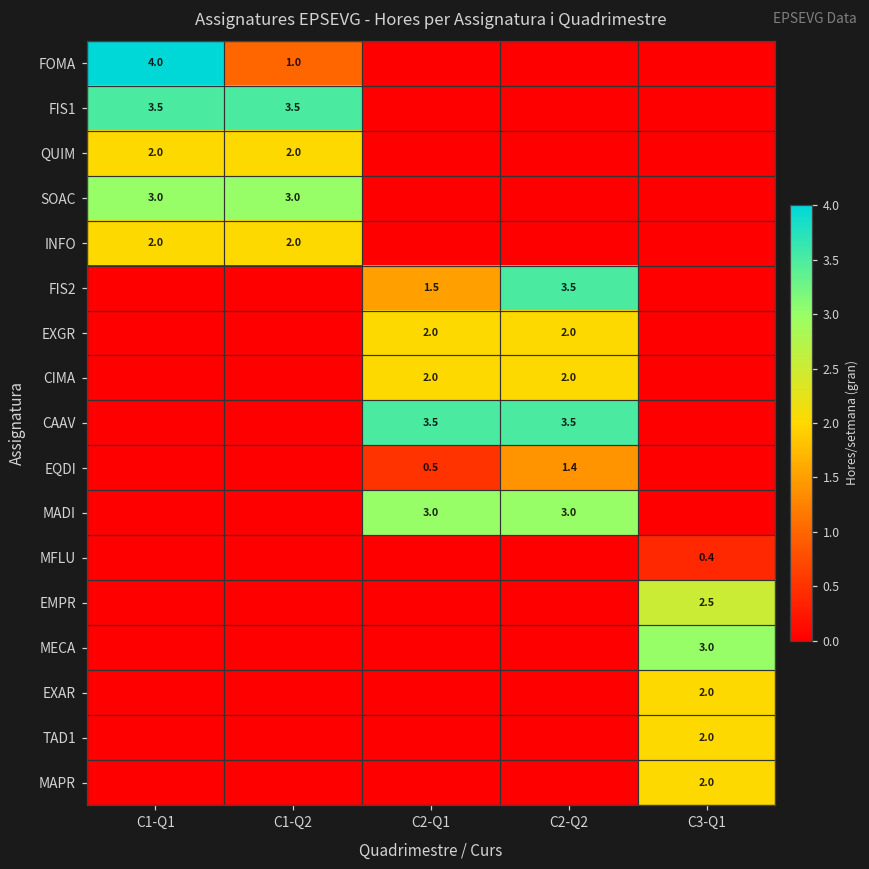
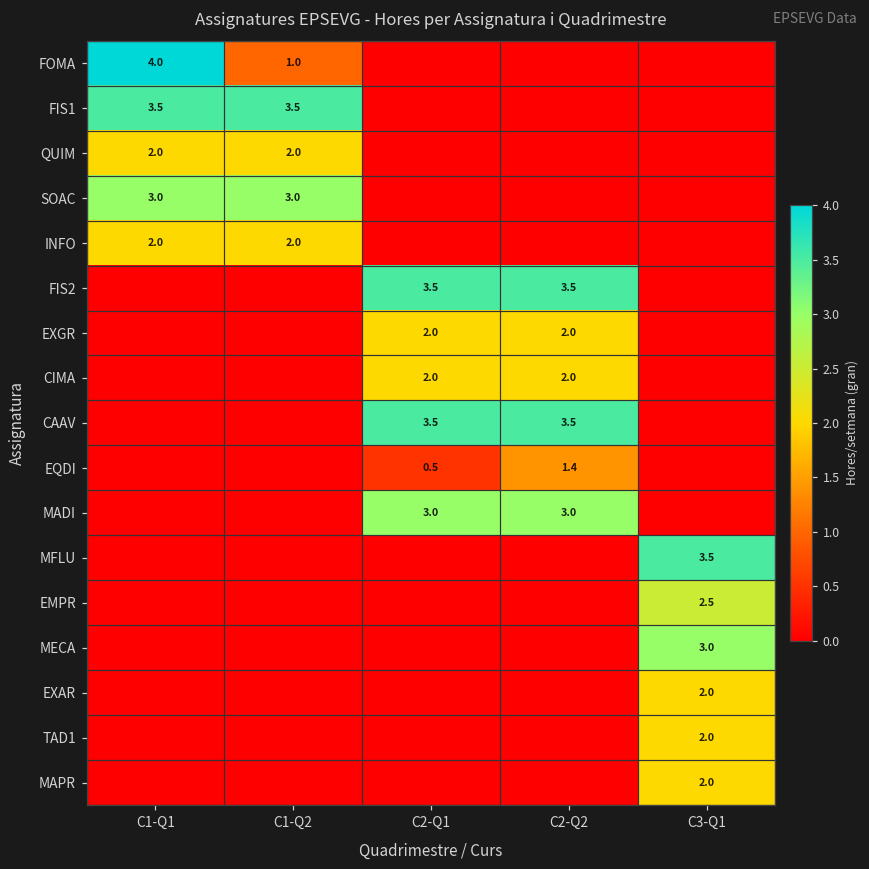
  {
    "FOMA": {
      "C1-Q1": 4.0,
      "C1-Q2": 1.0
    },
    "FIS1": {
      "C1-Q1": 3.5,
      "C1-Q2": 3.5
    },
    "QUIM": {
      "C1-Q1": 2.0,
      "C1-Q2": 2.0
    },
    "SOAC": {
      "C1-Q1": 3.0,
      "C1-Q2": 3.0
    },
    "INFO": {
      "C1-Q1": 2.0,
      "C1-Q2": 2.0
    },
    "FIS2": {
-     "C2-Q1": 1.5,
+     "C2-Q1": 3.5,
      "C2-Q2": 3.5
    },
    "EXGR": {
      "C2-Q1": 2.0,
      "C2-Q2": 2.0
    },
    "CIMA": {
      "C2-Q1": 2.0,
      "C2-Q2": 2.0
    },
    "CAAV": {
      "C2-Q1": 3.5,
      "C2-Q2": 3.5
    },
    "EQDI": {
      "C2-Q1": 0.5,
      "C2-Q2": 1.4
    },
    "MADI": {
      "C2-Q1": 3.0,
      "C2-Q2": 3.0
    },
    "MFLU": {
-     "C3-Q1": 0.4
+     "C3-Q1": 3.5
    },
    "EMPR": {
      "C3-Q1": 2.5
    },
    "MECA": {
      "C3-Q1": 3.0
    },
    "EXAR": {
      "C3-Q1": 2.0
    },
    "TAD1": {
      "C3-Q1": 2.0
    },
    "MAPR": {
      "C3-Q1": 2.0
    }
  }
